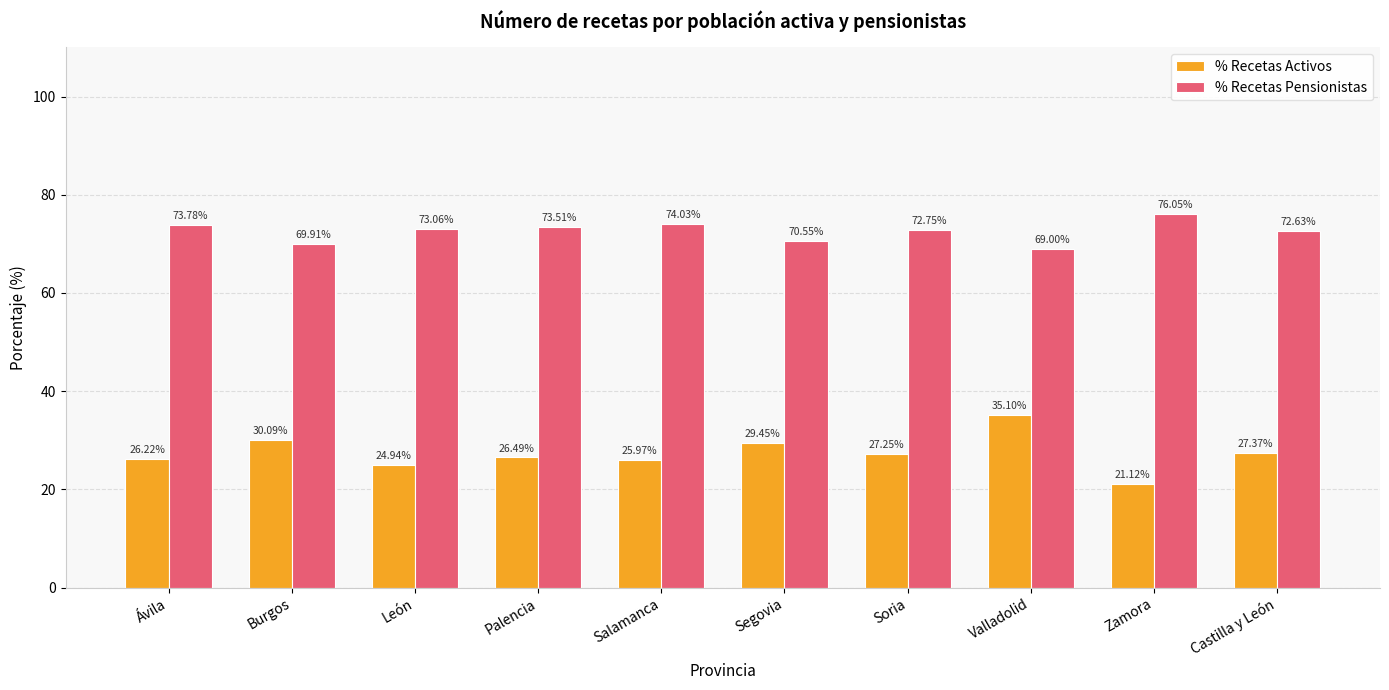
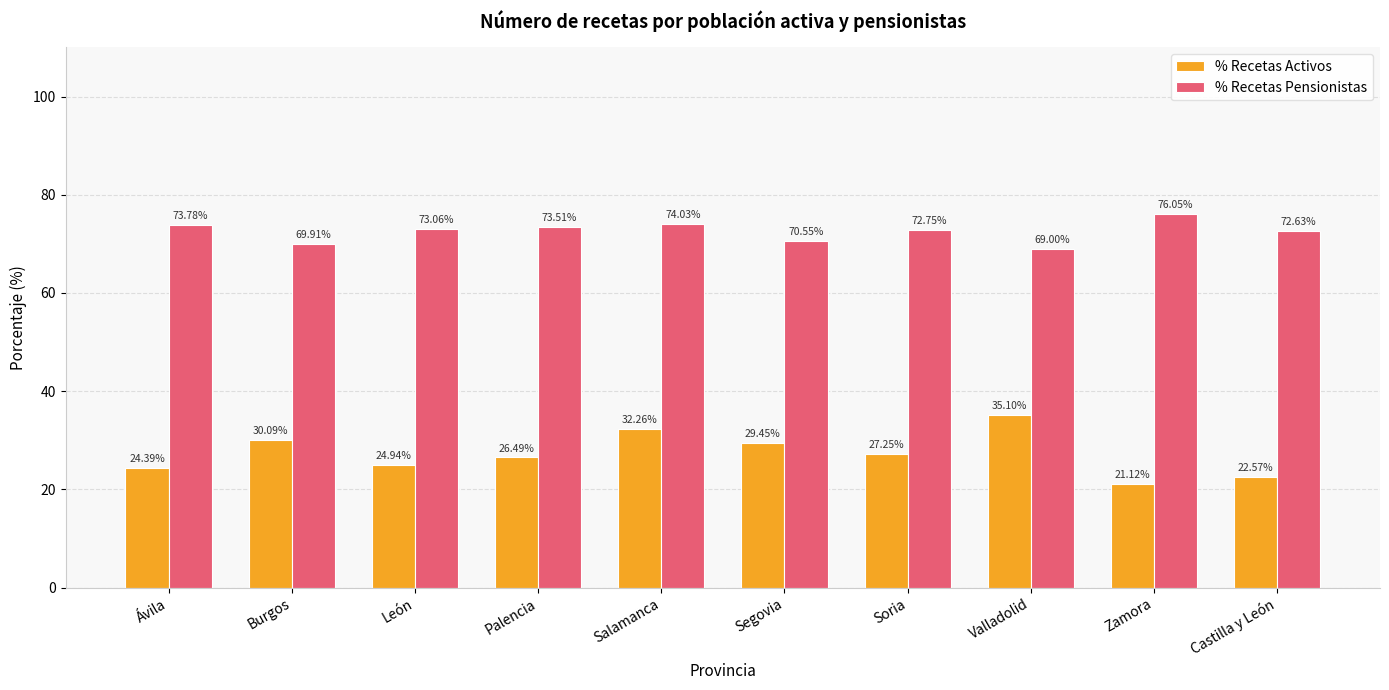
  {
    "% Recetas Activos": {
-     "Ávila": "26.22%",
+     "Ávila": "24.39%",
      "Burgos": "30.09%",
      "León": "24.94%",
      "Palencia": "26.49%",
-     "Salamanca": "25.97%",
+     "Salamanca": "32.26%",
      "Segovia": "29.45%",
      "Soria": "27.25%",
      "Valladolid": "35.10%",
      "Zamora": "21.12%",
-     "Castilla y León": "27.37%"
+     "Castilla y León": "22.57%"
    },
    "% Recetas Pensionistas": {
      "Ávila": "73.78%",
      "Burgos": "69.91%",
      "León": "73.06%",
      "Palencia": "73.51%",
      "Salamanca": "74.03%",
      "Segovia": "70.55%",
      "Soria": "72.75%",
      "Valladolid": "69.00%",
      "Zamora": "76.05%",
      "Castilla y León": "72.63%"
    }
  }
